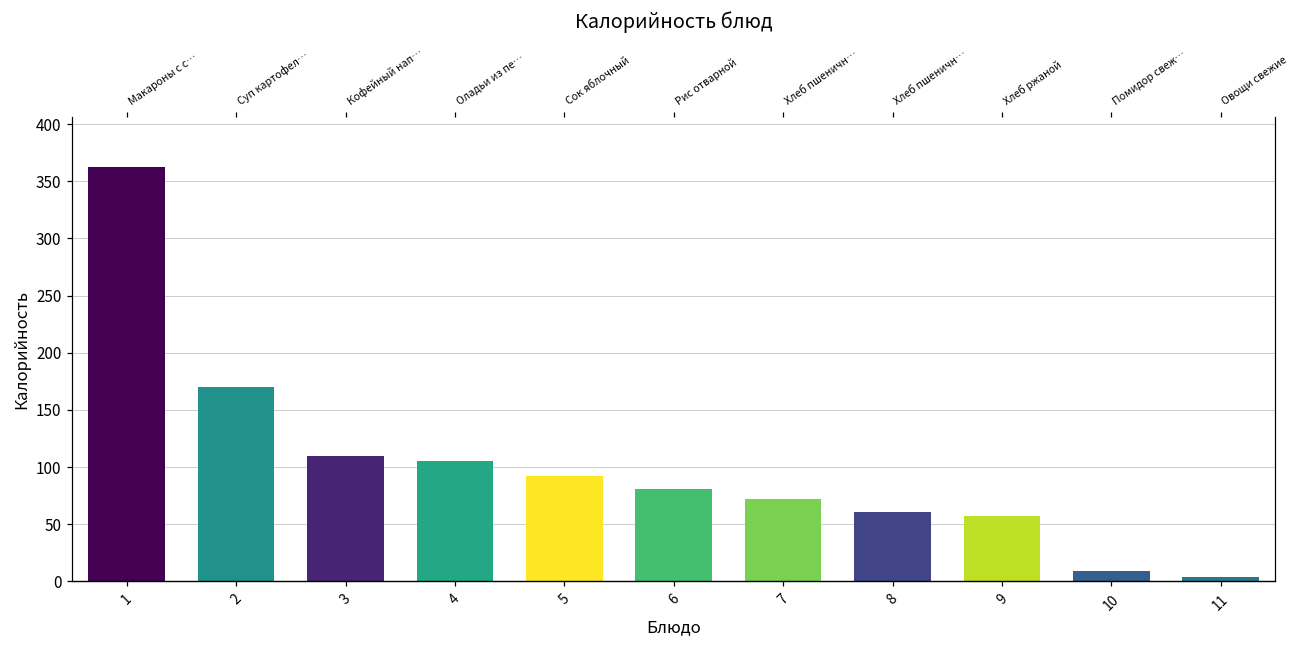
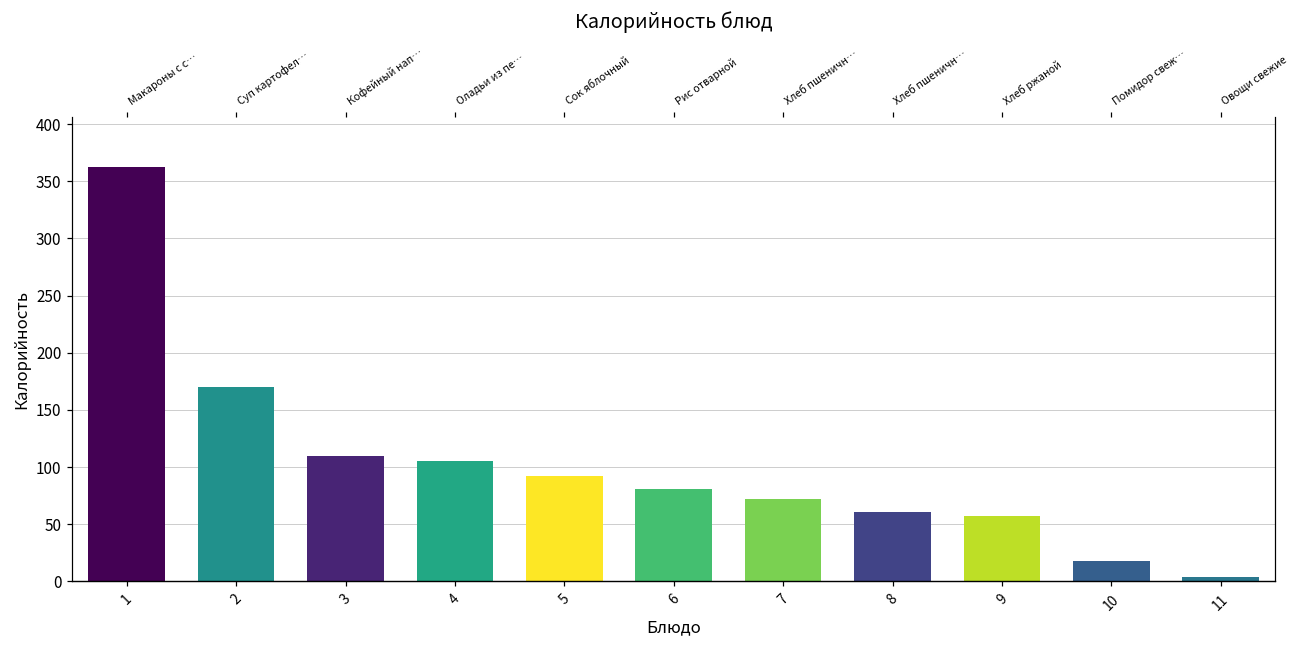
  {
    "1": 362,
    "2": 170,
    "3": 110,
    "4": 105,
    "5": 92,
    "6": 81,
    "7": 72,
    "8": 61,
    "9": 58,
-   "10": 9,
+   "10": 18,
    "11": 4
  }
